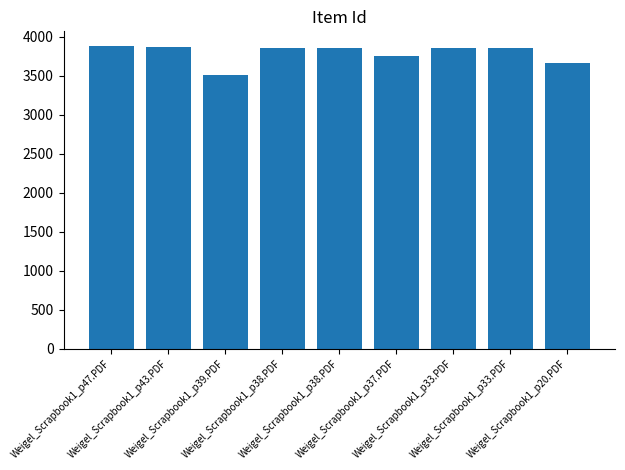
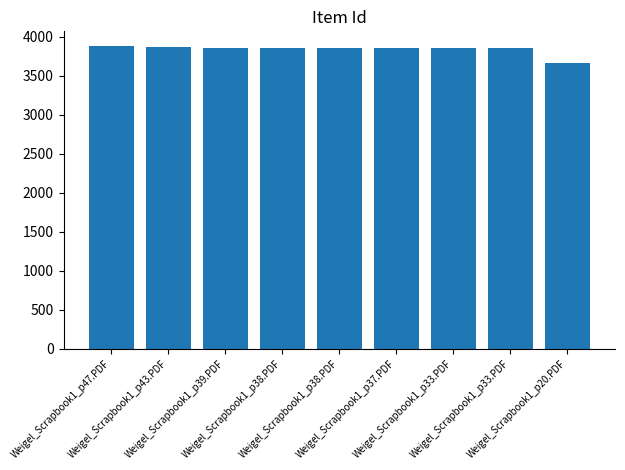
  {
    "Weigel_Scrapbook1_p47.PDF": 3900,
    "Weigel_Scrapbook1_p43.PDF": 3900,
-   "Weigel_Scrapbook1_p39.PDF": 3500,
-   "Weigel_Scrapbook1_p37.PDF": 3800,
+   "Weigel_Scrapbook1_p39.PDF": 3900,
+   "Weigel_Scrapbook1_p37.PDF": 3900,
    "Weigel_Scrapbook1_p20.PDF": 3700
  }
